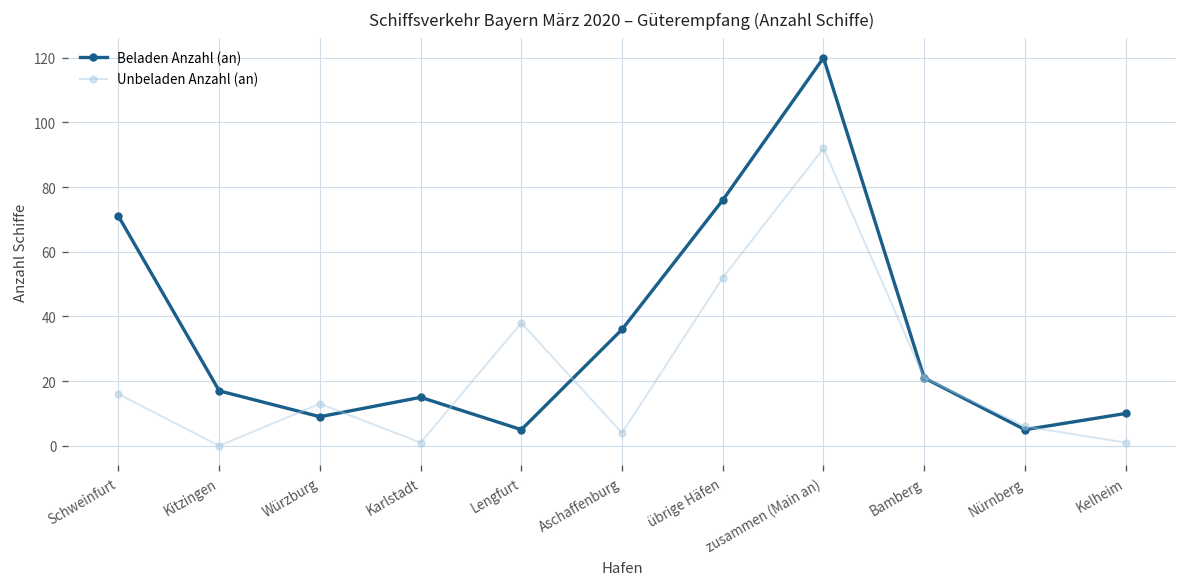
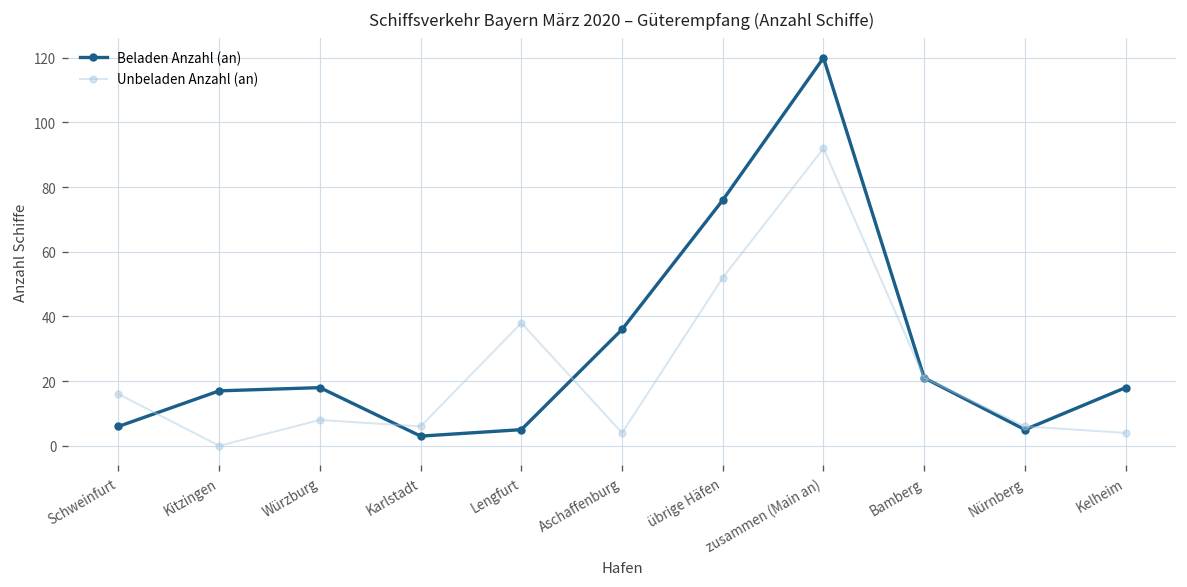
  {
    "Beladen Anzahl (an)": {
-     "Schweinfurt": 71,
+     "Schweinfurt": 6,
      "Kitzingen": 17,
-     "Würzburg": 9,
-     "Karlstadt": 15,
+     "Würzburg": 18,
+     "Karlstadt": 3,
      "Lengfurt": 5,
      "Aschaffenburg": 36,
      "übrige Häfen": 76,
      "zusammen (Main an)": 120,
      "Nürnberg": 5,
-     "Kelheim": 10
+     "Kelheim": 18
    },
    "Unbeladen Anzahl (an)": {
      "Schweinfurt": 16,
      "Kitzingen": 0,
-     "Würzburg": 13,
-     "Karlstadt": 1,
+     "Würzburg": 8,
+     "Karlstadt": 6,
      "Lengfurt": 38,
      "Aschaffenburg": 4,
      "übrige Häfen": 52,
      "zusammen (Main an)": 92,
      "Nürnberg": 6,
-     "Kelheim": 1
+     "Kelheim": 4
    }
  }
